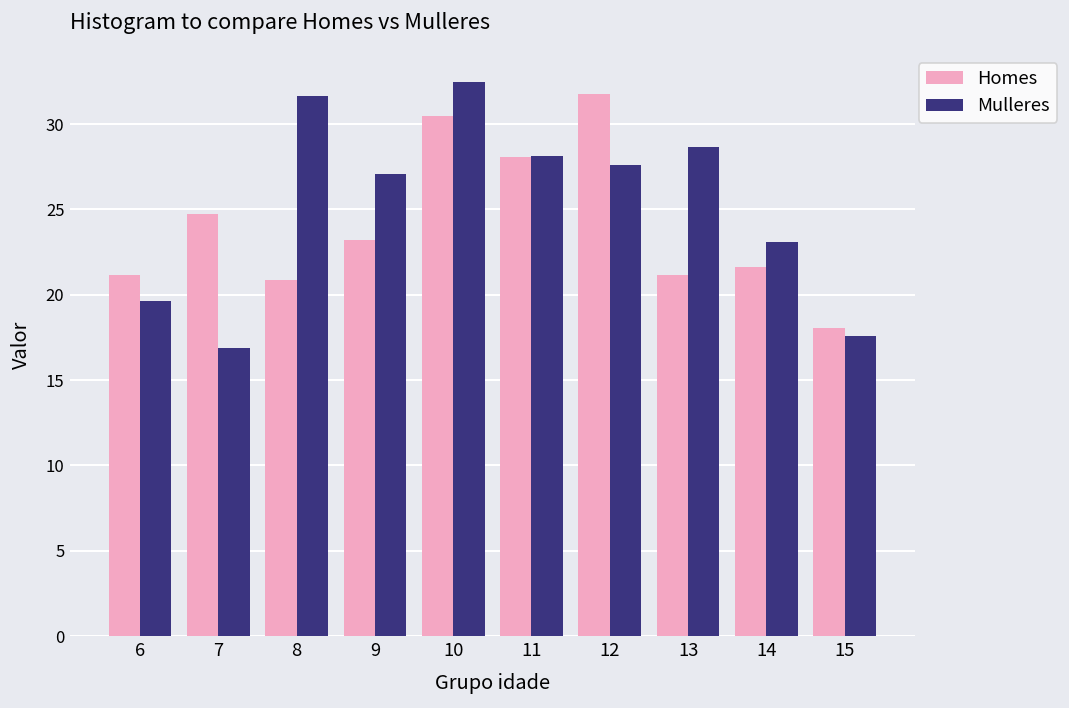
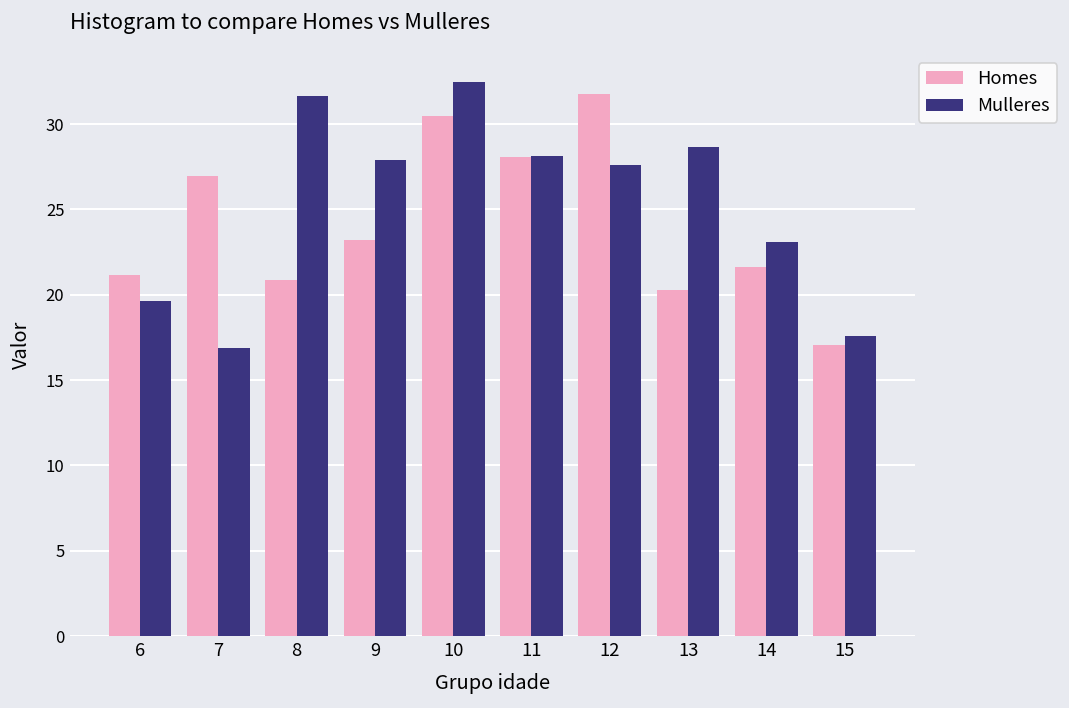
  {
    "Homes": {
      "6": 21.2,
-     "7": 24.7,
+     "7": 27.0,
      "8": 20.9,
      "9": 23.2,
      "10": 30.5,
      "11": 28.1,
      "12": 31.8,
-     "13": 21.2,
+     "13": 20.3,
      "14": 21.7,
-     "15": 18.1
+     "15": 17.1
    },
    "Mulleres": {
      "6": 19.7,
      "7": 16.9,
      "8": 31.7,
-     "9": 27.1,
+     "9": 27.9,
      "10": 32.5,
      "11": 28.2,
      "12": 27.6,
      "13": 28.6,
      "14": 23.1,
      "15": 17.6
    }
  }
